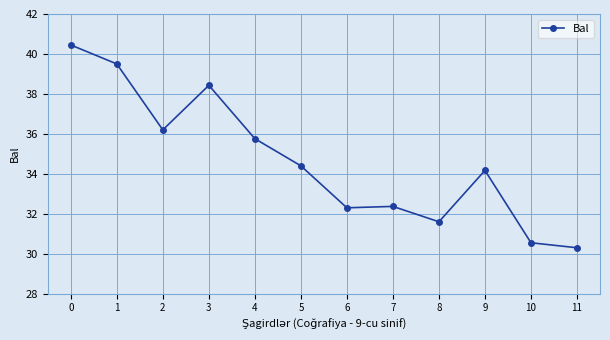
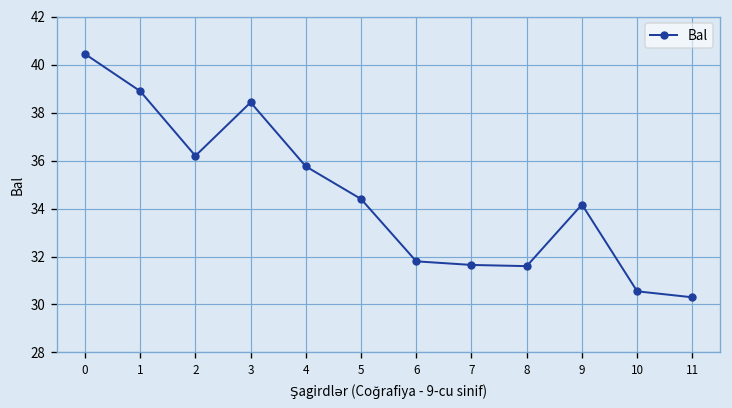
  {
    "0": 40.5,
-   "1": 39.5,
+   "1": 38.9,
    "2": 36.2,
    "3": 38.4,
    "4": 35.8,
    "5": 34.4,
-   "6": 32.3,
-   "7": 32.4,
+   "6": 31.8,
+   "7": 31.7,
    "8": 31.6,
    "9": 34.2,
    "10": 30.6,
    "11": 30.3
  }
